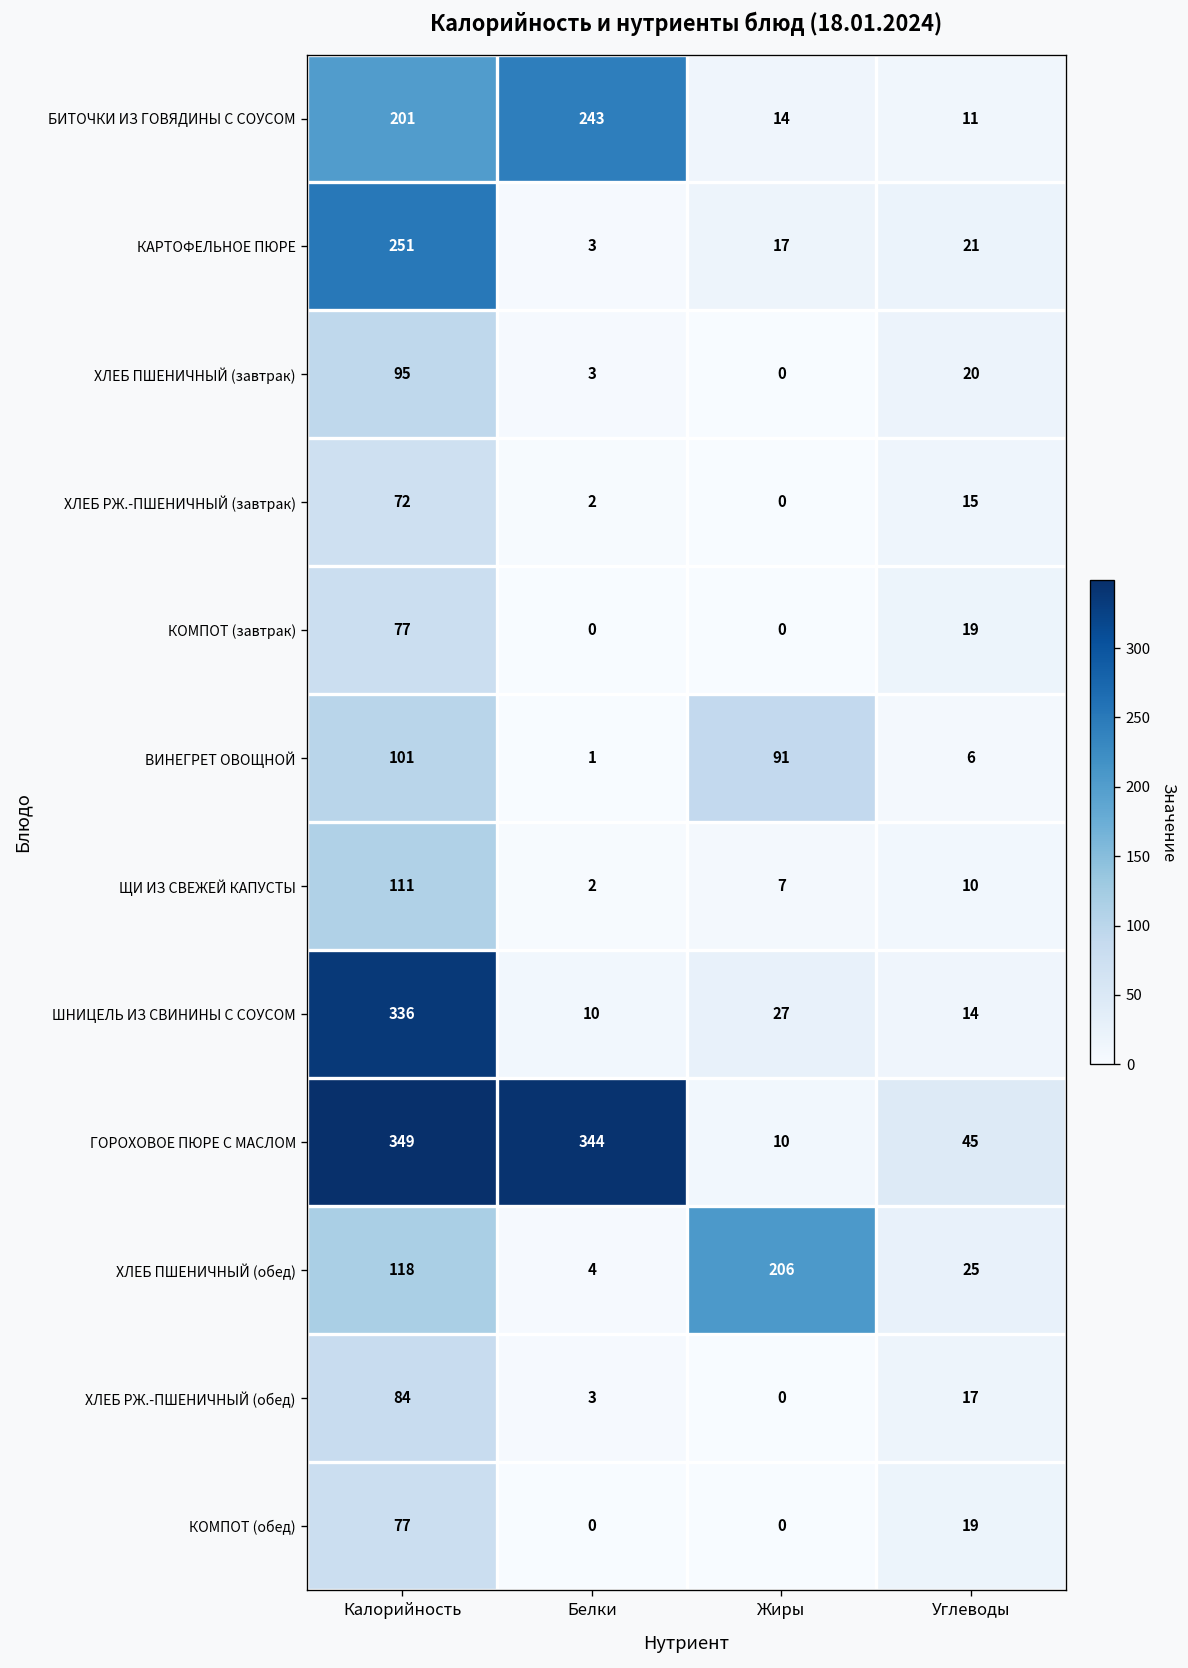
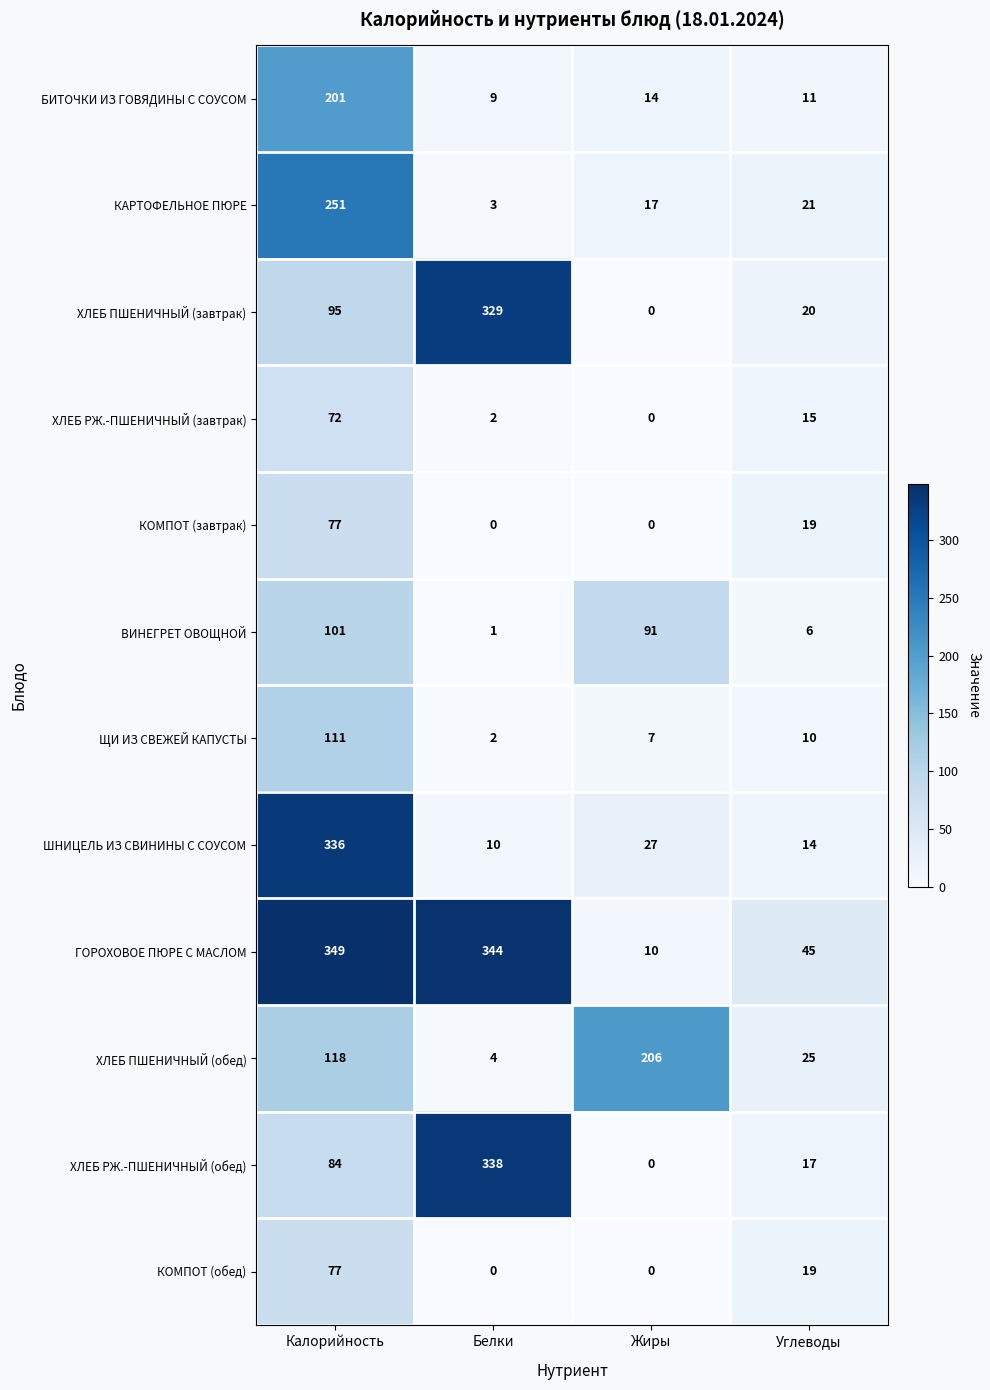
  {
    "БИТОЧКИ ИЗ ГОВЯДИНЫ С СОУСОМ": {
      "Калорийность": 201,
-     "Белки": 243,
+     "Белки": 9,
      "Жиры": 14,
      "Углеводы": 11
    },
    "КАРТОФЕЛЬНОЕ ПЮРЕ": {
      "Калорийность": 251,
      "Белки": 3,
      "Жиры": 17,
      "Углеводы": 21
    },
    "ХЛЕБ ПШЕНИЧНЫЙ (завтрак)": {
      "Калорийность": 95,
-     "Белки": 3,
+     "Белки": 329,
      "Жиры": 0,
      "Углеводы": 20
    },
    "ХЛЕБ РЖ.-ПШЕНИЧНЫЙ (завтрак)": {
      "Калорийность": 72,
      "Белки": 2,
      "Жиры": 0,
      "Углеводы": 15
    },
    "КОМПОТ (завтрак)": {
      "Калорийность": 77,
      "Белки": 0,
      "Жиры": 0,
      "Углеводы": 19
    },
    "ВИНЕГРЕТ ОВОЩНОЙ": {
      "Калорийность": 101,
      "Белки": 1,
      "Жиры": 91,
      "Углеводы": 6
    },
    "ЩИ ИЗ СВЕЖЕЙ КАПУСТЫ": {
      "Калорийность": 111,
      "Белки": 2,
      "Жиры": 7,
      "Углеводы": 10
    },
    "ШНИЦЕЛЬ ИЗ СВИНИНЫ С СОУСОМ": {
      "Калорийность": 336,
      "Белки": 10,
      "Жиры": 27,
      "Углеводы": 14
    },
    "ГОРОХОВОЕ ПЮРЕ С МАСЛОМ": {
      "Калорийность": 349,
      "Белки": 344,
      "Жиры": 10,
      "Углеводы": 45
    },
    "ХЛЕБ ПШЕНИЧНЫЙ (обед)": {
      "Калорийность": 118,
      "Белки": 4,
      "Жиры": 206,
      "Углеводы": 25
    },
    "ХЛЕБ РЖ.-ПШЕНИЧНЫЙ (обед)": {
      "Калорийность": 84,
-     "Белки": 3,
+     "Белки": 338,
      "Жиры": 0,
      "Углеводы": 17
    },
    "КОМПОТ (обед)": {
      "Калорийность": 77,
      "Белки": 0,
      "Жиры": 0,
      "Углеводы": 19
    }
  }
